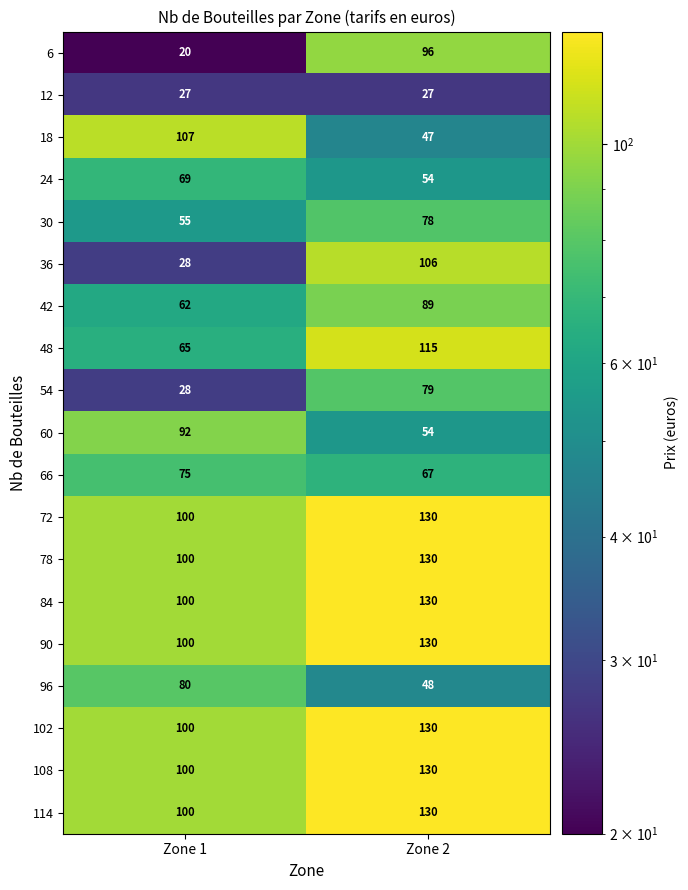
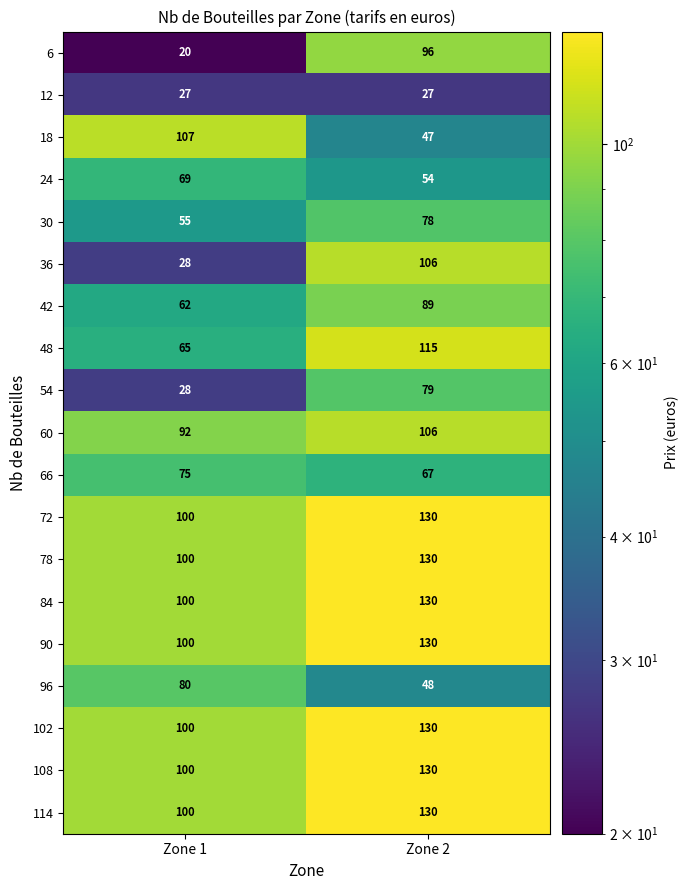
  {
    "6": {
      "Zone 1": 20,
      "Zone 2": 96
    },
    "12": {
      "Zone 1": 27,
      "Zone 2": 27
    },
    "18": {
      "Zone 1": 107,
      "Zone 2": 47
    },
    "24": {
      "Zone 1": 69,
      "Zone 2": 54
    },
    "30": {
      "Zone 1": 55,
      "Zone 2": 78
    },
    "36": {
      "Zone 1": 28,
      "Zone 2": 106
    },
    "42": {
      "Zone 1": 62,
      "Zone 2": 89
    },
    "48": {
      "Zone 1": 65,
      "Zone 2": 115
    },
    "54": {
      "Zone 1": 28,
      "Zone 2": 79
    },
    "60": {
      "Zone 1": 92,
-     "Zone 2": 54
+     "Zone 2": 106
    },
    "66": {
      "Zone 1": 75,
      "Zone 2": 67
    },
    "72": {
      "Zone 1": 100,
      "Zone 2": 130
    },
    "78": {
      "Zone 1": 100,
      "Zone 2": 130
    },
    "84": {
      "Zone 1": 100,
      "Zone 2": 130
    },
    "90": {
      "Zone 1": 100,
      "Zone 2": 130
    },
    "96": {
      "Zone 1": 80,
      "Zone 2": 48
    },
    "102": {
      "Zone 1": 100,
      "Zone 2": 130
    },
    "108": {
      "Zone 1": 100,
      "Zone 2": 130
    },
    "114": {
      "Zone 1": 100,
      "Zone 2": 130
    }
  }
